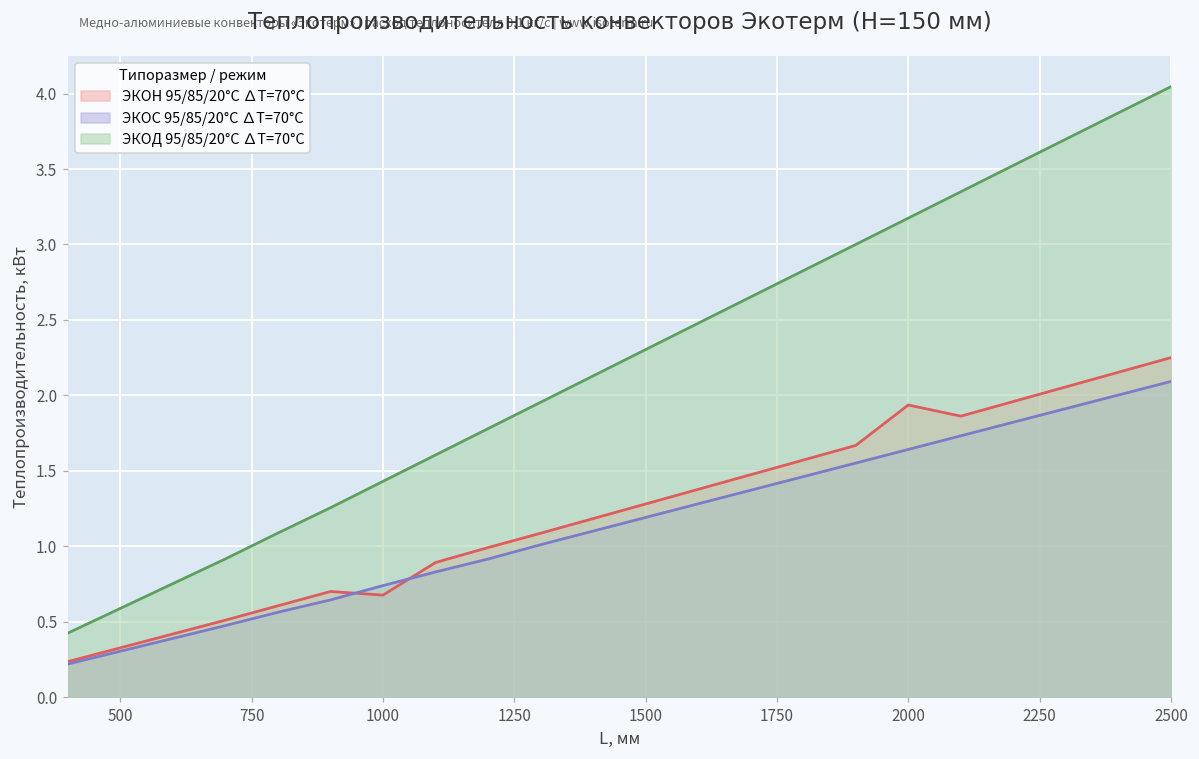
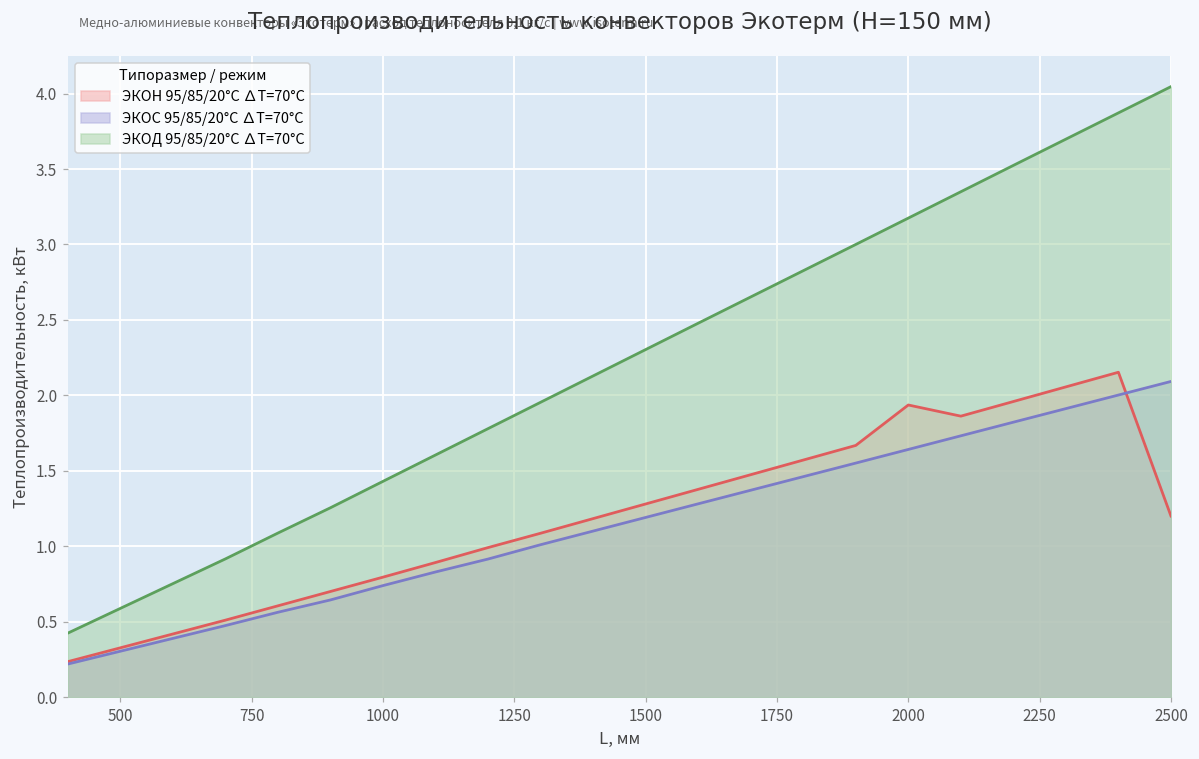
  {
    "ЭКОН 95/85/20°С ∆Т=70°С": {
      "500": 0.33,
-     "1000": 0.68,
+     "1000": 0.80,
      "1500": 1.28,
      "2000": 1.94,
-     "2500": 2.25
+     "2500": 1.20
    }
  }
